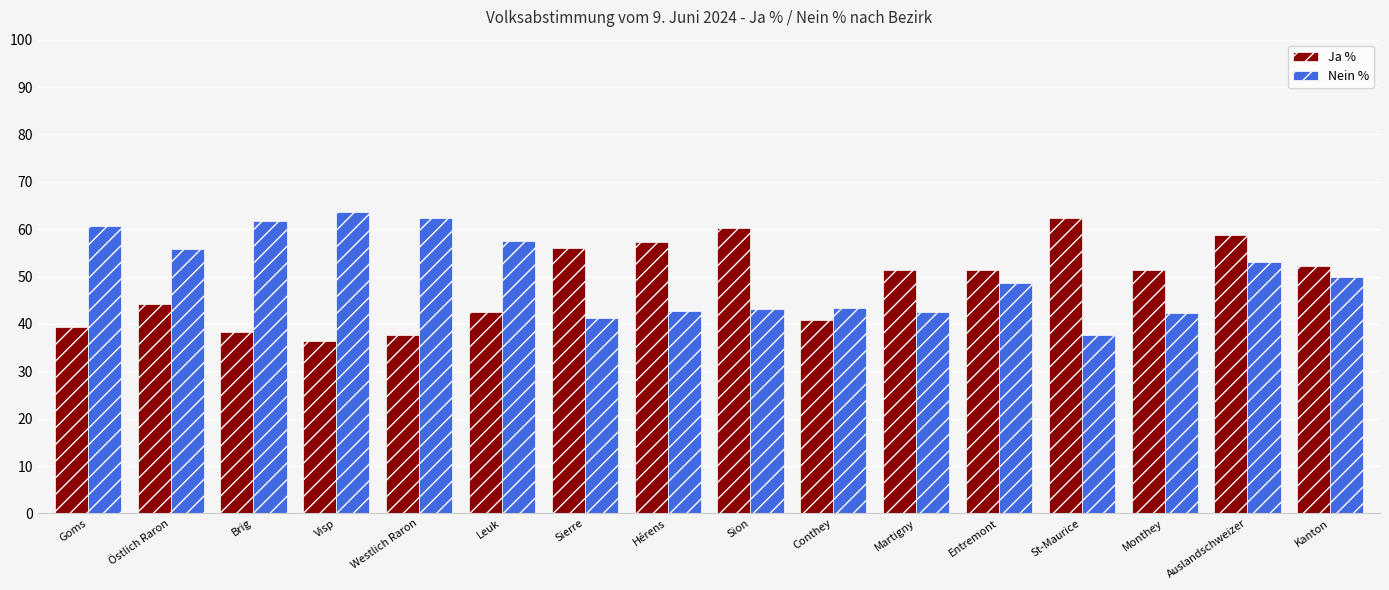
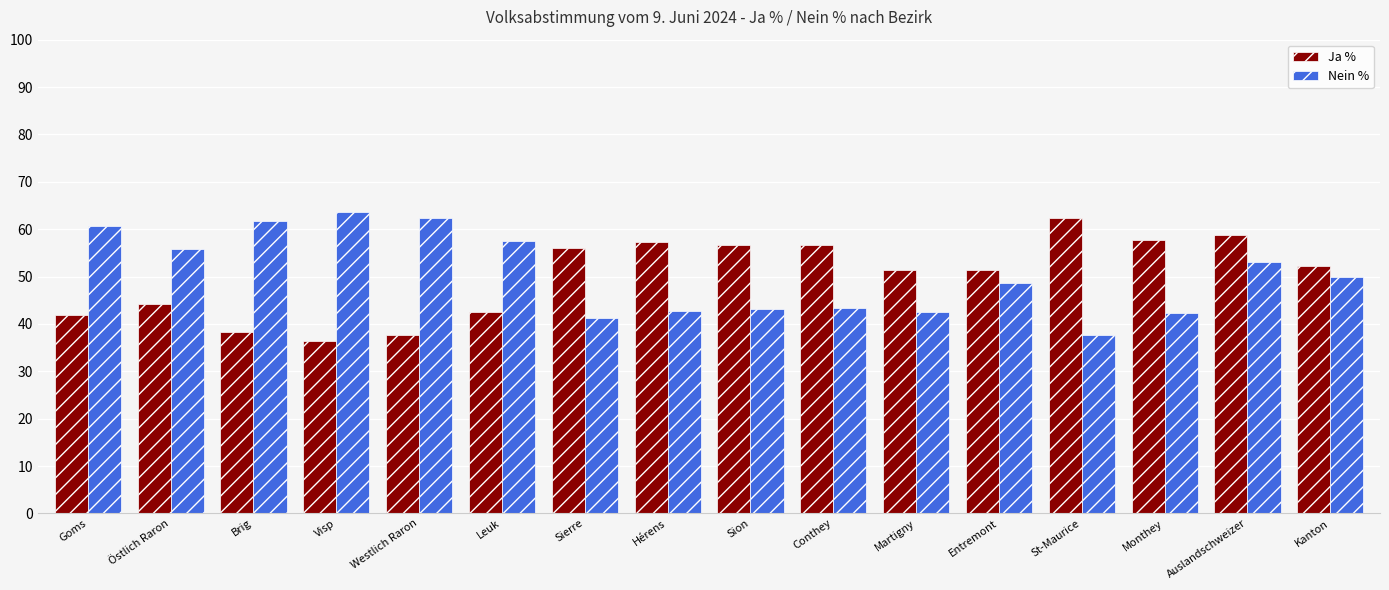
  {
    "Ja %": {
-     "Goms": 39,
+     "Goms": 42,
      "Östlich Raron": 44,
      "Brig": 38,
      "Visp": 36,
      "Westlich Raron": 38,
      "Leuk": 43,
      "Sierre": 56,
      "Hérens": 57,
-     "Sion": 60,
-     "Conthey": 41,
+     "Sion": 57,
+     "Conthey": 57,
      "Martigny": 51,
      "Entremont": 51,
      "St-Maurice": 62,
-     "Monthey": 51,
+     "Monthey": 58,
      "Auslandschweizer": 59,
      "Kanton": 52
    },
    "Nein %": {
      "Goms": 61,
      "Östlich Raron": 56,
      "Brig": 62,
      "Visp": 64,
      "Westlich Raron": 62,
      "Leuk": 57,
      "Sierre": 41,
      "Hérens": 43,
      "Sion": 43,
      "Conthey": 43,
      "Martigny": 42,
      "Entremont": 49,
      "St-Maurice": 38,
      "Monthey": 42,
      "Auslandschweizer": 53,
      "Kanton": 50
    }
  }
